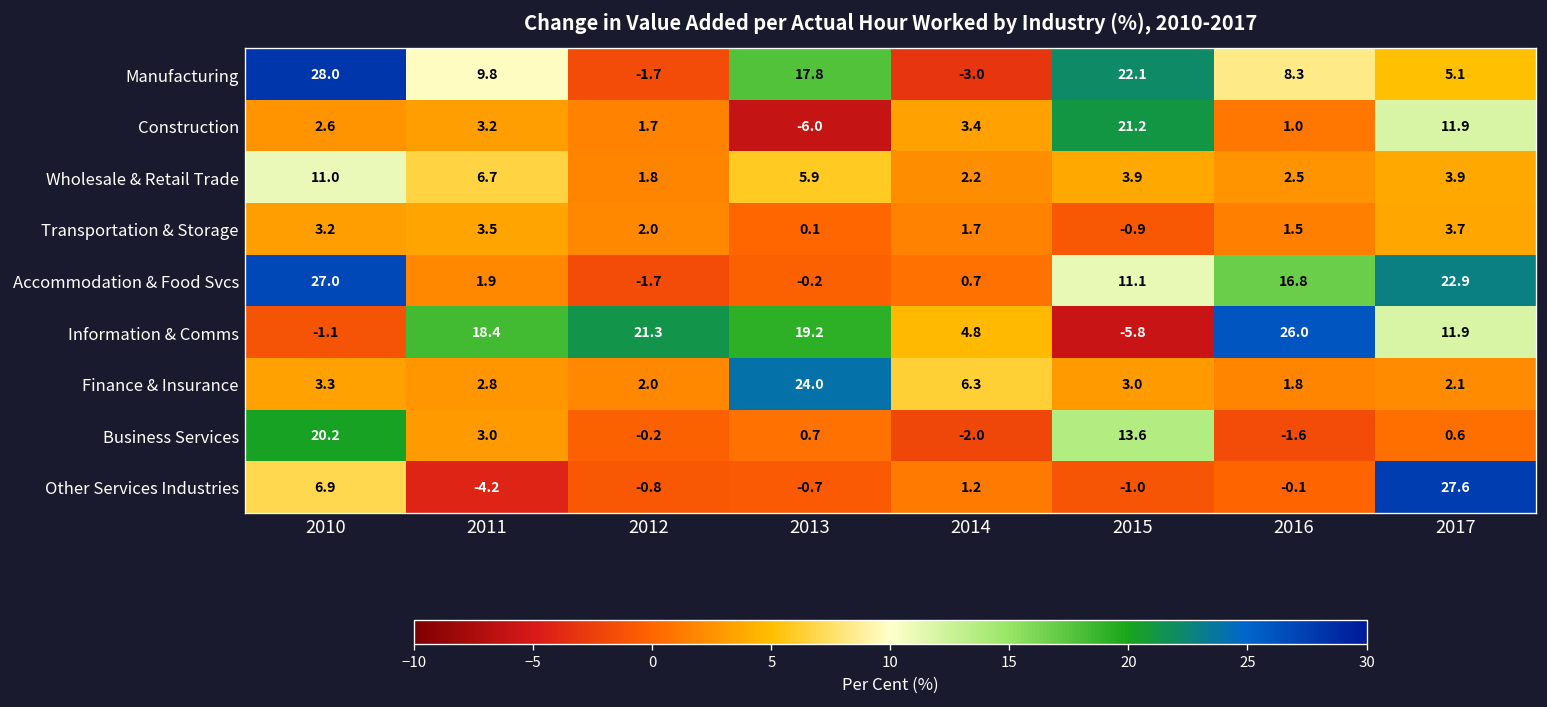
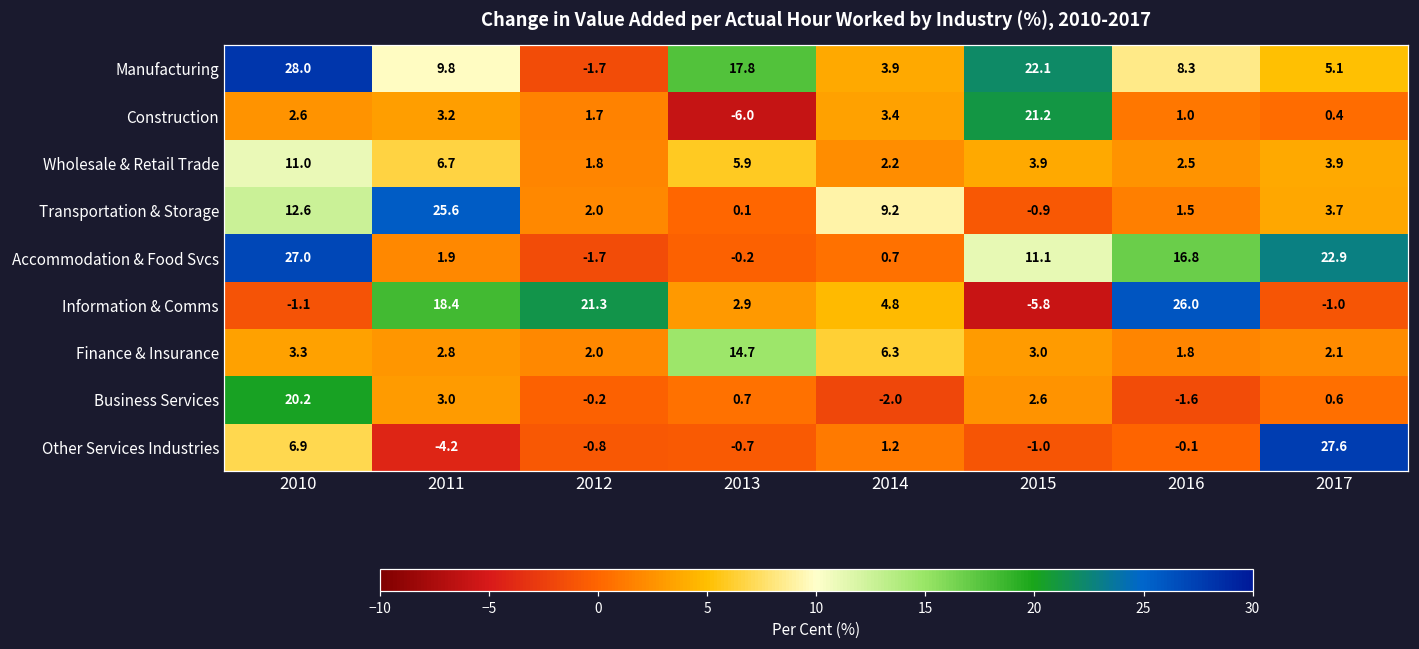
  {
    "Manufacturing": {
      "2010": 28.0,
      "2011": 9.8,
      "2012": -1.7,
      "2013": 17.8,
-     "2014": -3.0,
+     "2014": 3.9,
      "2015": 22.1,
      "2016": 8.3,
      "2017": 5.1
    },
    "Construction": {
      "2010": 2.6,
      "2011": 3.2,
      "2012": 1.7,
      "2013": -6.0,
      "2014": 3.4,
      "2015": 21.2,
      "2016": 1.0,
-     "2017": 11.9
+     "2017": 0.4
    },
    "Wholesale & Retail Trade": {
      "2010": 11.0,
      "2011": 6.7,
      "2012": 1.8,
      "2013": 5.9,
      "2014": 2.2,
      "2015": 3.9,
      "2016": 2.5,
      "2017": 3.9
    },
    "Transportation & Storage": {
-     "2010": 3.2,
-     "2011": 3.5,
+     "2010": 12.6,
+     "2011": 25.6,
      "2012": 2.0,
      "2013": 0.1,
-     "2014": 1.7,
+     "2014": 9.2,
      "2015": -0.9,
      "2016": 1.5,
      "2017": 3.7
    },
    "Accommodation & Food Svcs": {
      "2010": 27.0,
      "2011": 1.9,
      "2012": -1.7,
      "2013": -0.2,
      "2014": 0.7,
      "2015": 11.1,
      "2016": 16.8,
      "2017": 22.9
    },
    "Information & Comms": {
      "2010": -1.1,
      "2011": 18.4,
      "2012": 21.3,
-     "2013": 19.2,
+     "2013": 2.9,
      "2014": 4.8,
      "2015": -5.8,
      "2016": 26.0,
-     "2017": 11.9
+     "2017": -1.0
    },
    "Finance & Insurance": {
      "2010": 3.3,
      "2011": 2.8,
      "2012": 2.0,
-     "2013": 24.0,
+     "2013": 14.7,
      "2014": 6.3,
      "2015": 3.0,
      "2016": 1.8,
      "2017": 2.1
    },
    "Business Services": {
      "2010": 20.2,
      "2011": 3.0,
      "2012": -0.2,
      "2013": 0.7,
      "2014": -2.0,
-     "2015": 13.6,
+     "2015": 2.6,
      "2016": -1.6,
      "2017": 0.6
    },
    "Other Services Industries": {
      "2010": 6.9,
      "2011": -4.2,
      "2012": -0.8,
      "2013": -0.7,
      "2014": 1.2,
      "2015": -1.0,
      "2016": -0.1,
      "2017": 27.6
    }
  }
